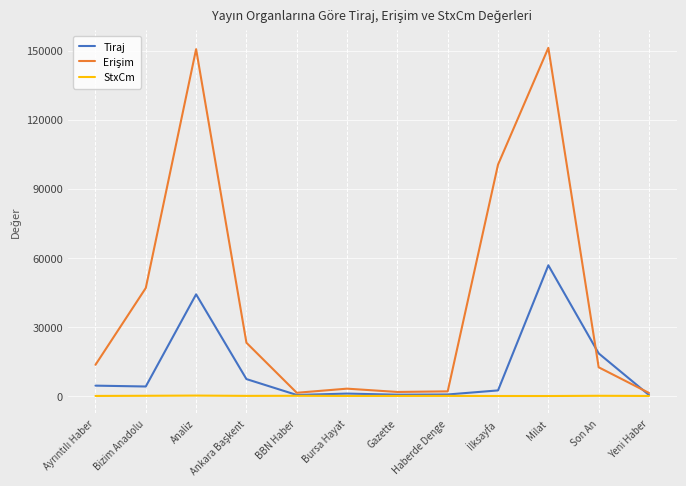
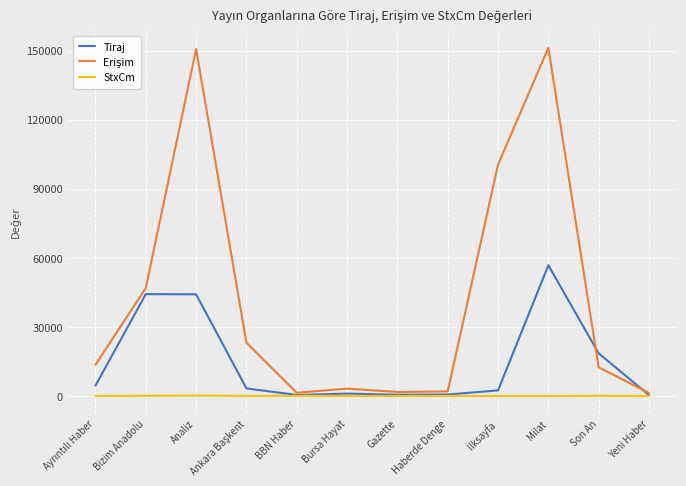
  {
    "Tiraj": {
      "Ayrıntılı Haber": 5000,
-     "Bizim Anadolu": 4000,
+     "Bizim Anadolu": 44000,
      "Analiz": 44000,
-     "Ankara Başkent": 7000,
+     "Ankara Başkent": 3000,
      "İlksayfa": 2000,
      "Milat": 57000,
      "Son An": 19000
    },
    "Erişim": {
      "Ayrıntılı Haber": 14000,
      "Bizim Anadolu": 47000,
      "Analiz": 151000,
      "Ankara Başkent": 23000,
      "Bursa Hayat": 3000,
      "Gazette": 2000,
      "Haberde Denge": 2000,
      "İlksayfa": 100000,
      "Milat": 151000,
      "Son An": 12000
    },
    "StxCm": {
      "Ayrıntılı Haber": 0,
      "Bizim Anadolu": 0,
      "Analiz": 0,
      "Ankara Başkent": 0,
      "İlksayfa": 0,
      "Milat": 0,
      "Son An": 0
    }
  }
